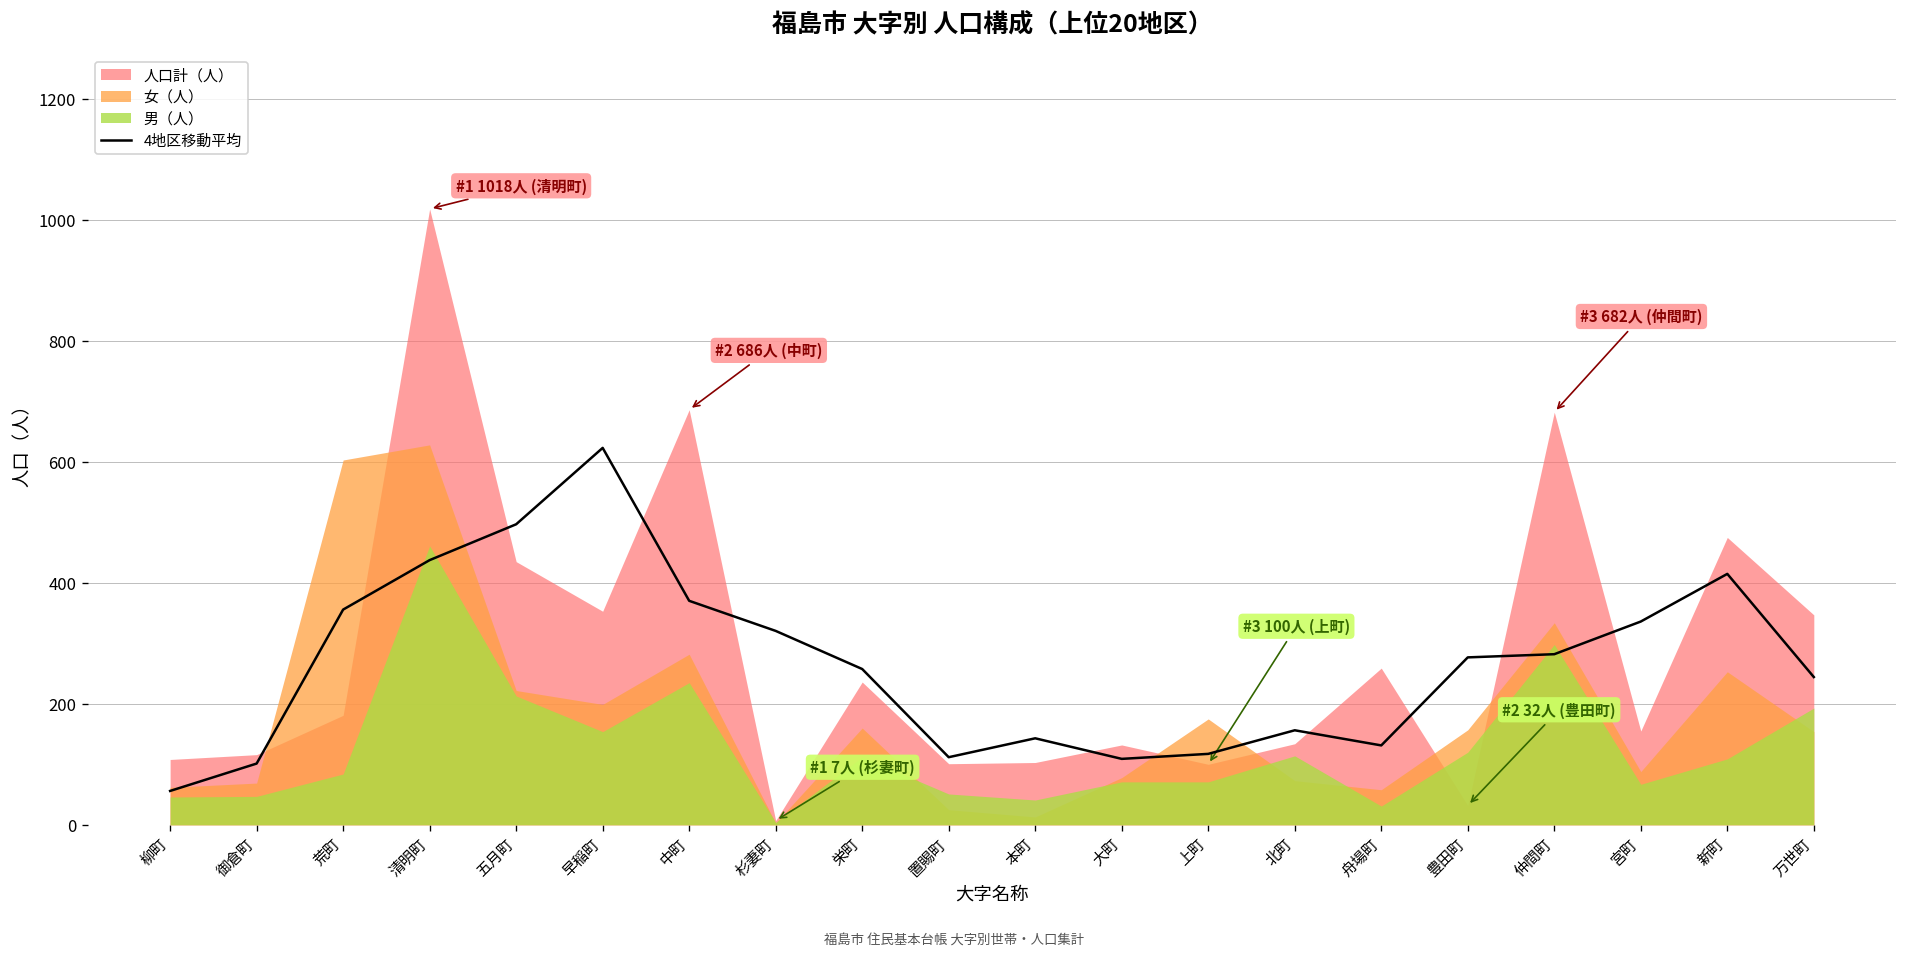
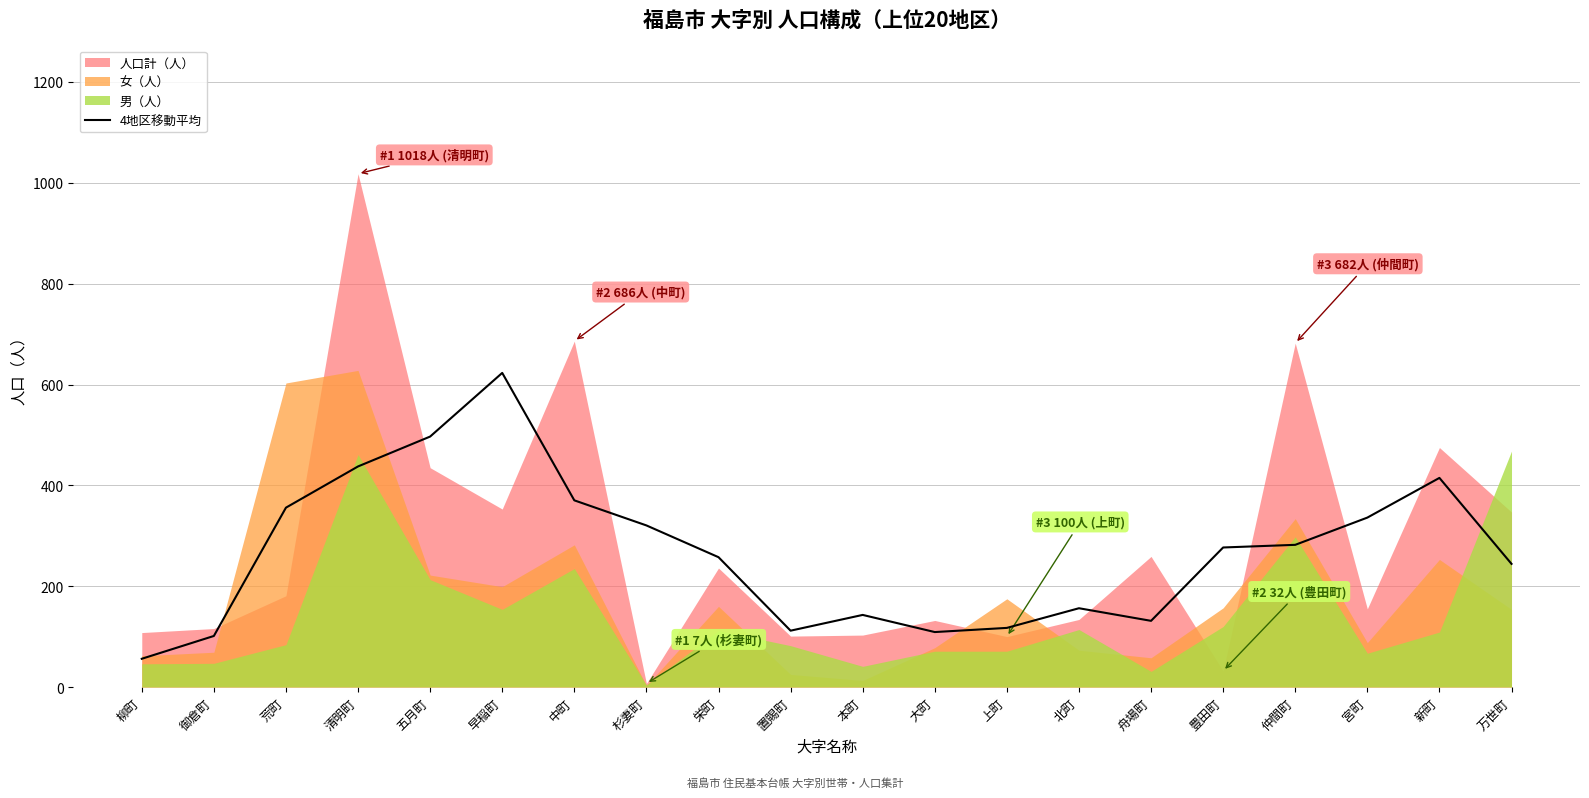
  {
    "4地区移動平均": {
      "柳町": 60,
      "御倉町": 100,
      "荒町": 360,
      "清明町": 440,
      "五月町": 500,
      "早稲町": 620,
      "中町": 370,
      "杉妻町": 320,
      "栄町": 260,
      "置賜町": 110,
      "本町": 140,
      "大町": 110,
      "上町": 120,
      "舟場町": 130,
      "豊田町": 280,
      "仲間町": 280,
      "宮町": 340,
      "新町": 410,
      "万世町": 240
    },
    "人口計（人）": {
      "柳町": 110,
      "御倉町": 120,
      "荒町": 180,
      "五月町": 440,
      "早稲町": 350,
      "栄町": 240,
      "置賜町": 100,
      "本町": 100,
      "大町": 130,
      "上町": 100,
      "舟場町": 260,
      "豊田町": 30,
      "宮町": 160,
      "新町": 480,
      "万世町": 350
    },
    "女（人）": {
      "柳町": 60,
      "御倉町": 70,
      "荒町": 600,
      "清明町": 630,
      "五月町": 220,
      "早稲町": 200,
      "中町": 280,
      "栄町": 160,
      "置賜町": 30,
      "本町": 10,
      "大町": 80,
      "上町": 180,
      "北町": 70,
      "舟場町": 60,
      "仲間町": 330,
      "宮町": 90,
      "新町": 250,
      "万世町": 150
    },
    "男（人）": {
      "柳町": 50,
      "御倉町": 50,
      "荒町": 80,
      "清明町": 460,
      "五月町": 210,
      "早稲町": 150,
      "中町": 240,
-     "置賜町": 50,
+     "置賜町": 80,
      "本町": 40,
      "大町": 70,
      "上町": 70,
      "舟場町": 30,
      "仲間町": 300,
      "宮町": 70,
      "新町": 110,
-     "万世町": 190
+     "万世町": 470
    }
  }
